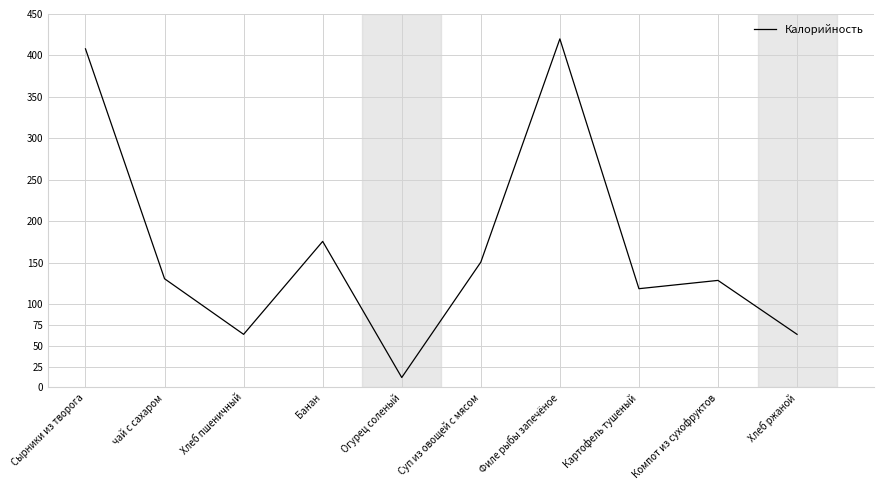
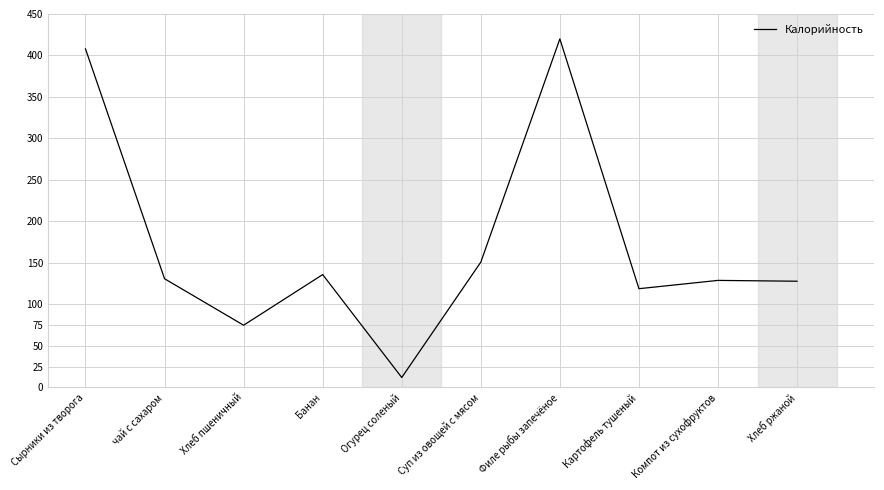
  {
    "Сырники из творога": 410,
    "чай с сахаром": 130,
-   "Хлеб пшеничный": 60,
-   "Банан": 180,
+   "Хлеб пшеничный": 80,
+   "Банан": 140,
    "Огурец соленый": 10,
    "Суп из овощей с мясом": 150,
    "Филе рыбы запечёное": 420,
    "Картофель тушеный": 120,
    "Компот из сухофруктов": 130,
-   "Хлеб ржаной": 60
+   "Хлеб ржаной": 130
  }
